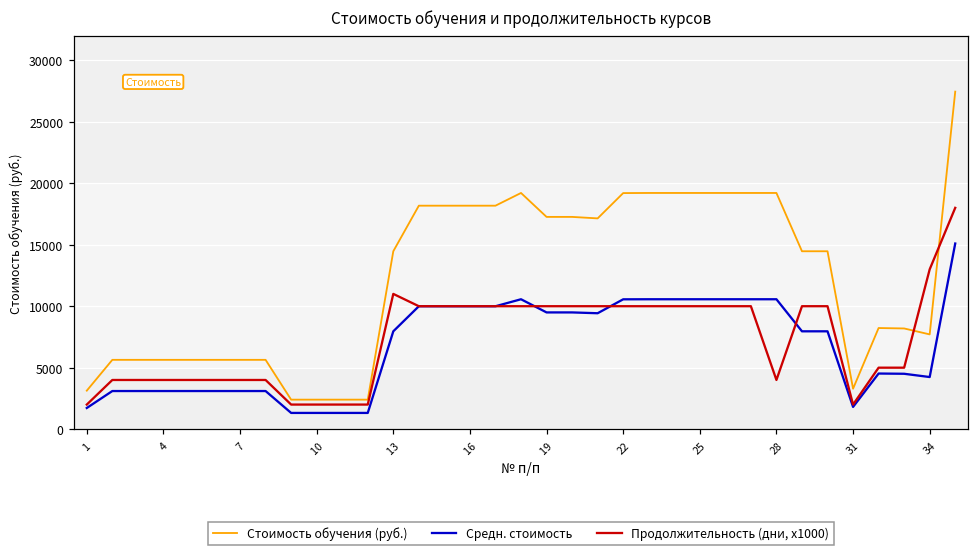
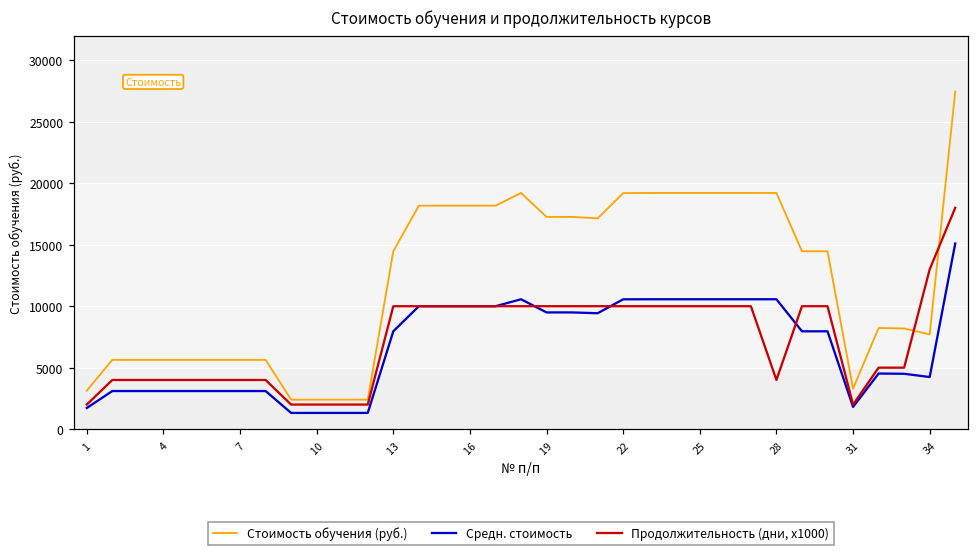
  {
    "Стоимость обучения (руб.)": {
      "1": 3100,
      "4": 5600,
      "7": 5600,
      "10": 2400,
      "13": 14500,
      "16": 18200,
      "19": 17300,
      "22": 19200,
      "25": 19200,
      "28": 19200,
      "31": 3300,
      "34": 7700
    },
    "Средн. стоимость": {
      "1": 1700,
      "4": 3100,
      "7": 3100,
      "10": 1300,
      "13": 8000,
      "19": 9500,
      "22": 10600,
      "25": 10600,
      "28": 10600,
      "34": 4200
    },
    "Продолжительность (дни, x1000)": {
      "1": 2000,
      "4": 4000,
      "7": 4000,
      "10": 2000,
-     "13": 11000,
+     "13": 10000,
      "19": 10000,
      "22": 10000,
      "25": 10000,
      "28": 4000,
      "34": 13000
    }
  }
